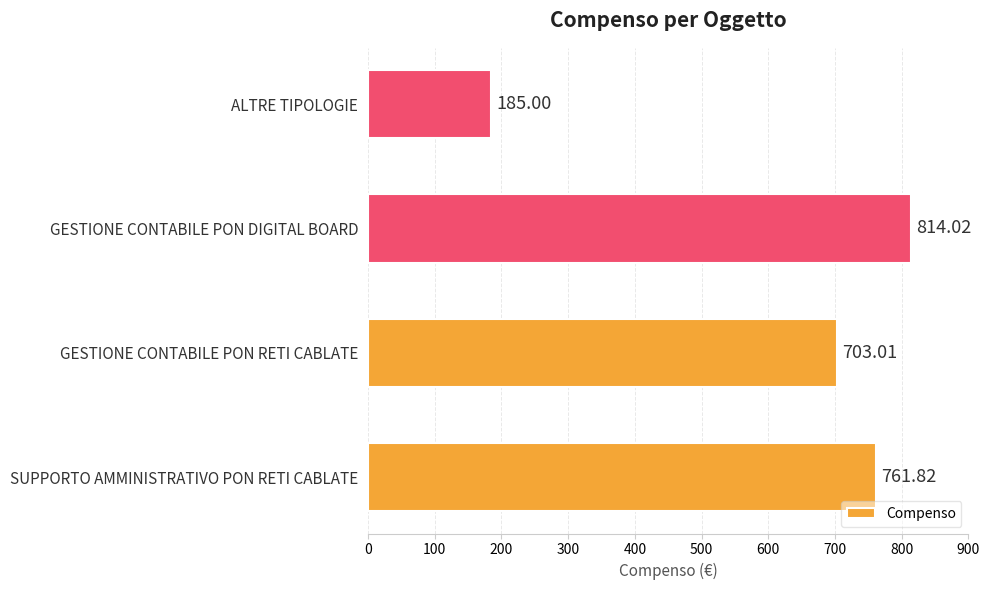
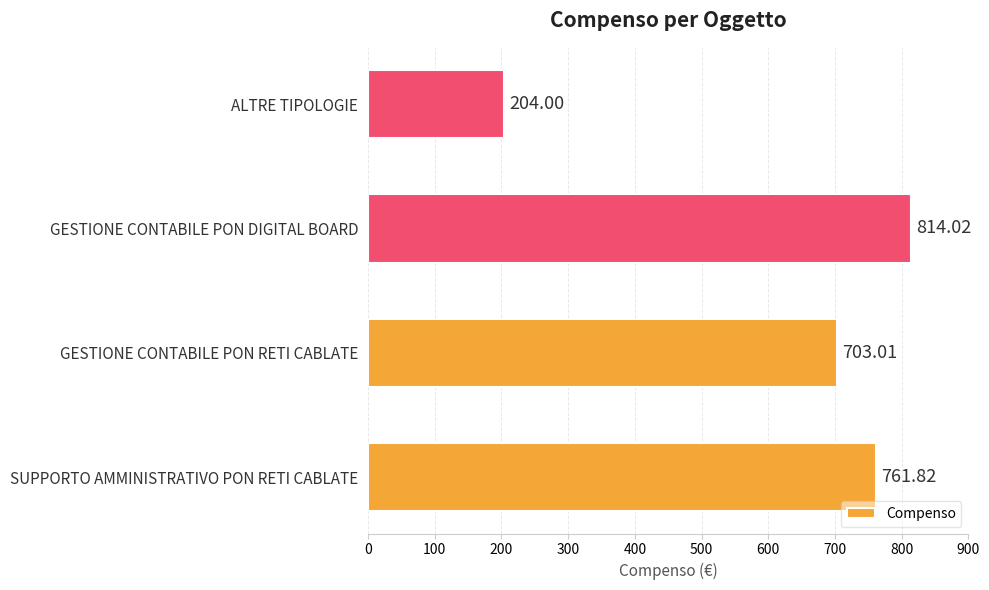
  {
-   "ALTRE TIPOLOGIE": 185.00,
+   "ALTRE TIPOLOGIE": 204.00,
    "GESTIONE CONTABILE PON DIGITAL BOARD": 814.02,
    "GESTIONE CONTABILE PON RETI CABLATE": 703.01,
    "SUPPORTO AMMINISTRATIVO PON RETI CABLATE": 761.82
  }
